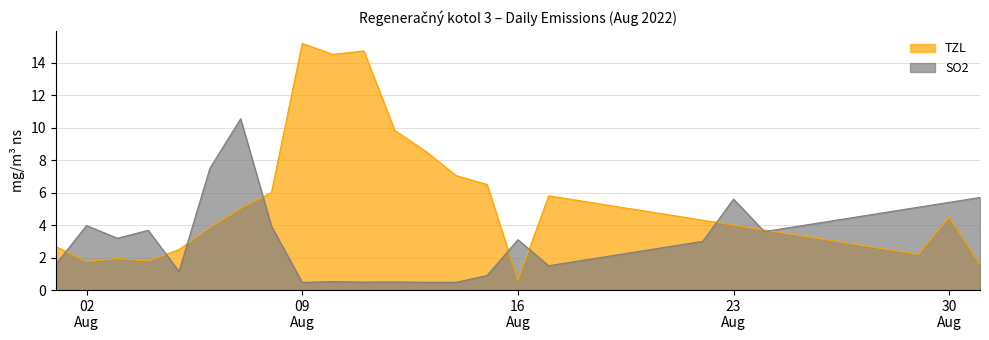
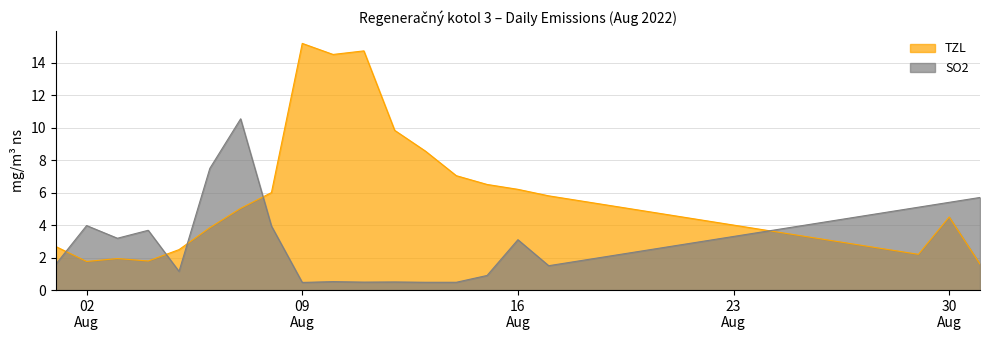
  {
    "TZL": {
      "02 Aug": 1.8,
      "09 Aug": 15.2,
-     "16 Aug": 0.6,
+     "16 Aug": 6.2,
      "23 Aug": 4.0,
      "30 Aug": 4.5
    },
    "SO2": {
      "02 Aug": 4.0,
      "09 Aug": 0.5,
      "16 Aug": 3.1,
-     "23 Aug": 5.6,
+     "23 Aug": 3.3,
      "30 Aug": 5.4
    }
  }
